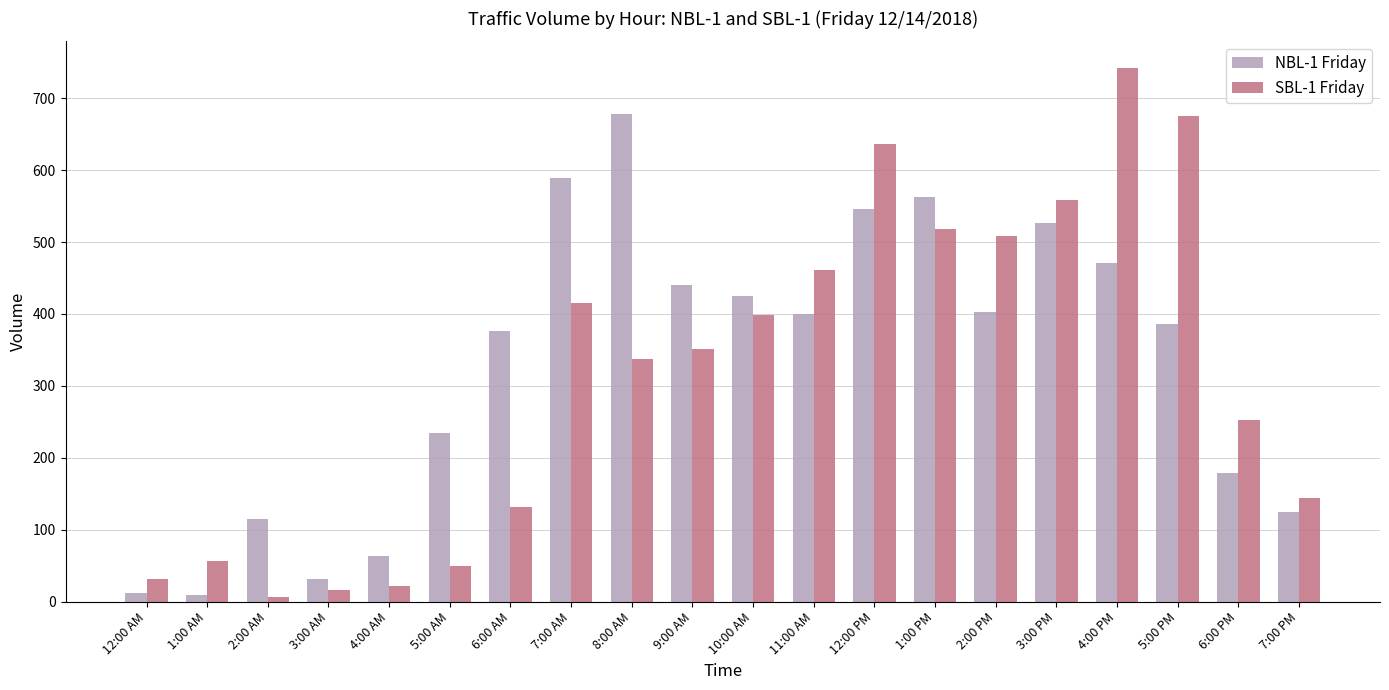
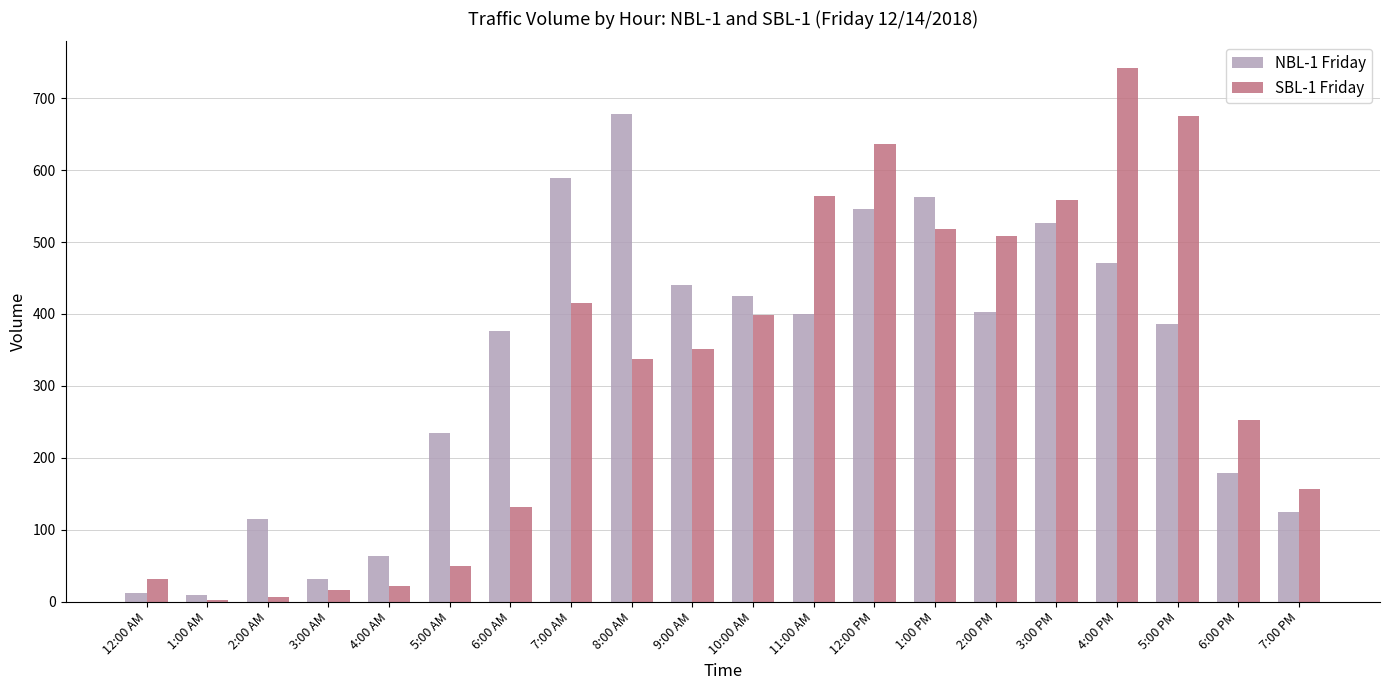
  {
    "NBL-1 Friday": {
      "12:00 AM": 10,
      "1:00 AM": 10,
      "2:00 AM": 120,
      "3:00 AM": 30,
      "4:00 AM": 60,
      "5:00 AM": 240,
      "6:00 AM": 380,
      "7:00 AM": 590,
      "8:00 AM": 680,
      "9:00 AM": 440,
      "10:00 AM": 430,
      "11:00 AM": 400,
      "12:00 PM": 550,
      "1:00 PM": 560,
      "2:00 PM": 400,
      "3:00 PM": 530,
      "4:00 PM": 470,
      "5:00 PM": 390,
      "6:00 PM": 180,
      "7:00 PM": 130
    },
    "SBL-1 Friday": {
      "12:00 AM": 30,
-     "1:00 AM": 60,
+     "1:00 AM": 0,
      "2:00 AM": 10,
      "3:00 AM": 20,
      "4:00 AM": 20,
      "5:00 AM": 50,
      "6:00 AM": 130,
      "7:00 AM": 420,
      "8:00 AM": 340,
      "9:00 AM": 350,
      "10:00 AM": 400,
-     "11:00 AM": 460,
+     "11:00 AM": 560,
      "12:00 PM": 640,
      "1:00 PM": 520,
      "2:00 PM": 510,
      "3:00 PM": 560,
      "4:00 PM": 740,
      "5:00 PM": 680,
      "6:00 PM": 250,
-     "7:00 PM": 140
+     "7:00 PM": 160
    }
  }
